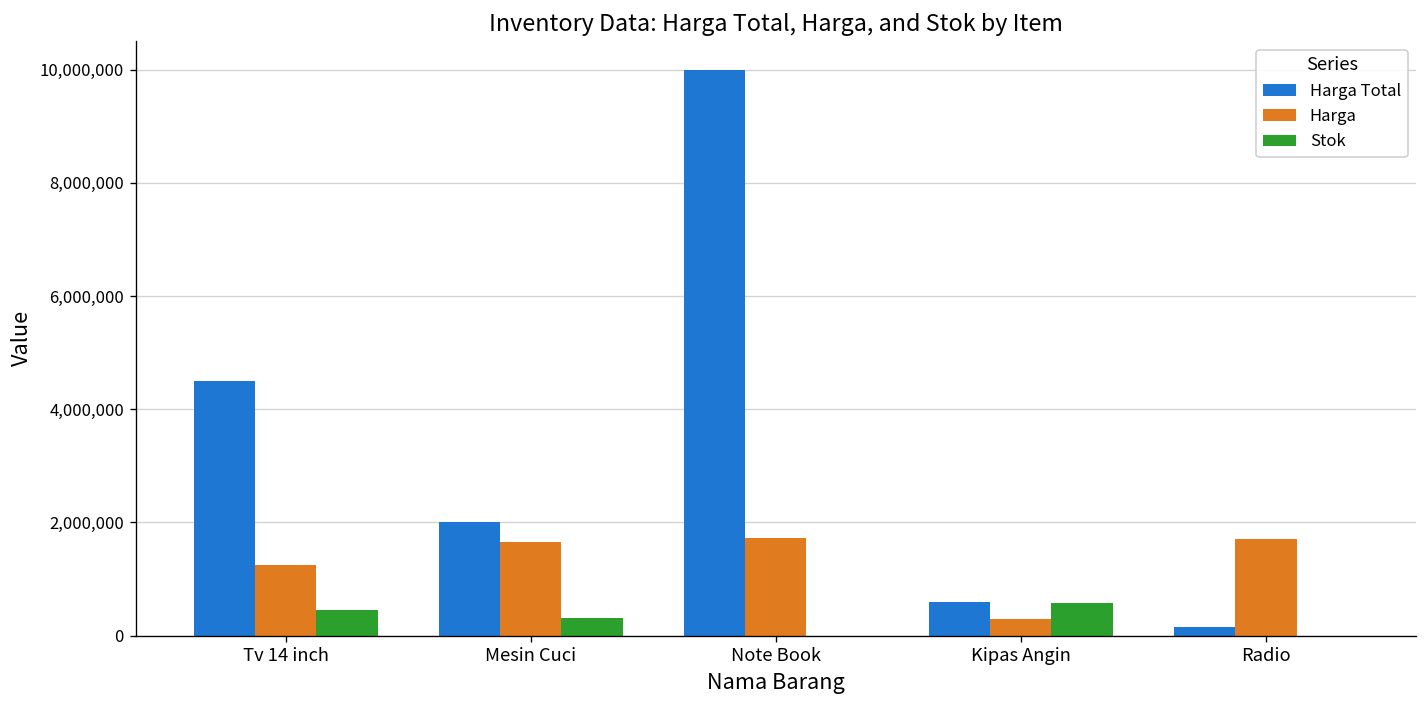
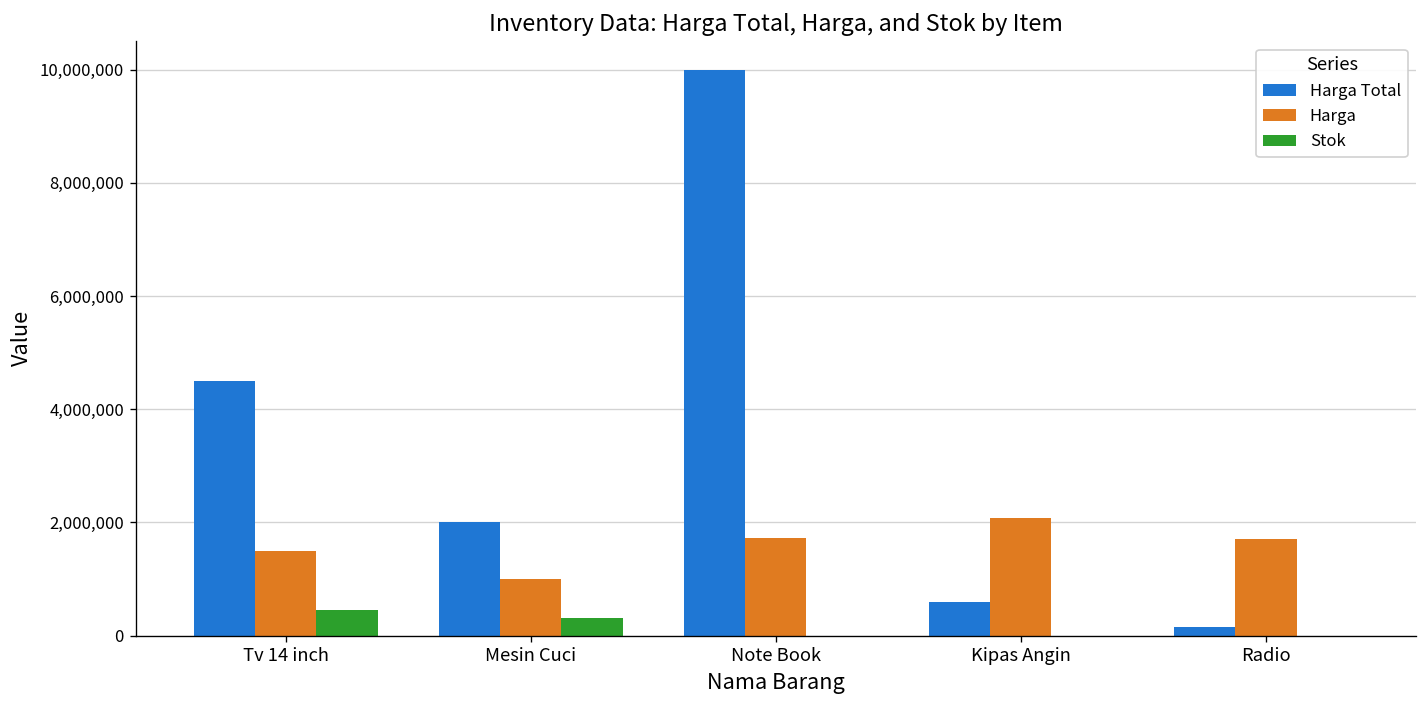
  {
    "Harga Total": {
      "Tv 14 inch": "4,500,000",
      "Mesin Cuci": "2,000,000",
      "Note Book": "10,000,000",
      "Kipas Angin": "600,000",
      "Radio": "200,000"
    },
    "Harga": {
-     "Tv 14 inch": "1,200,000",
-     "Mesin Cuci": "1,700,000",
+     "Tv 14 inch": "1,500,000",
+     "Mesin Cuci": "1,000,000",
      "Note Book": "1,700,000",
-     "Kipas Angin": "300,000",
+     "Kipas Angin": "2,100,000",
      "Radio": "1,700,000"
    },
    "Stok": {
      "Tv 14 inch": "500,000",
      "Mesin Cuci": "300,000",
-     "Kipas Angin": "600,000"
+     "Kipas Angin": "0"
    }
  }
